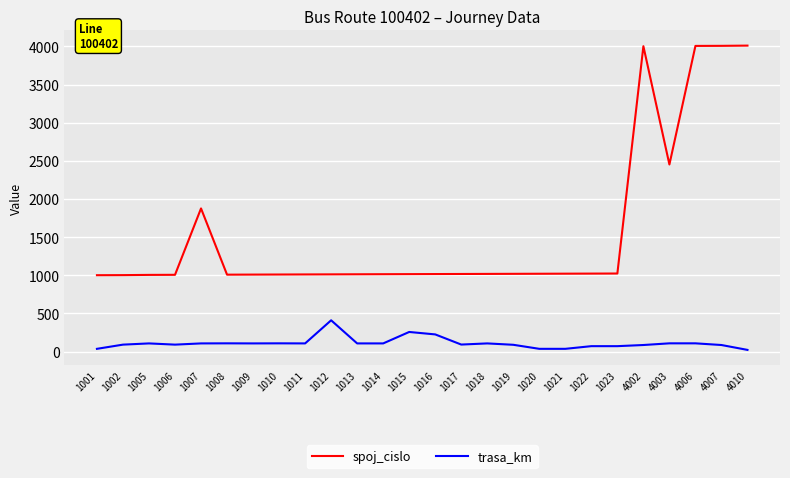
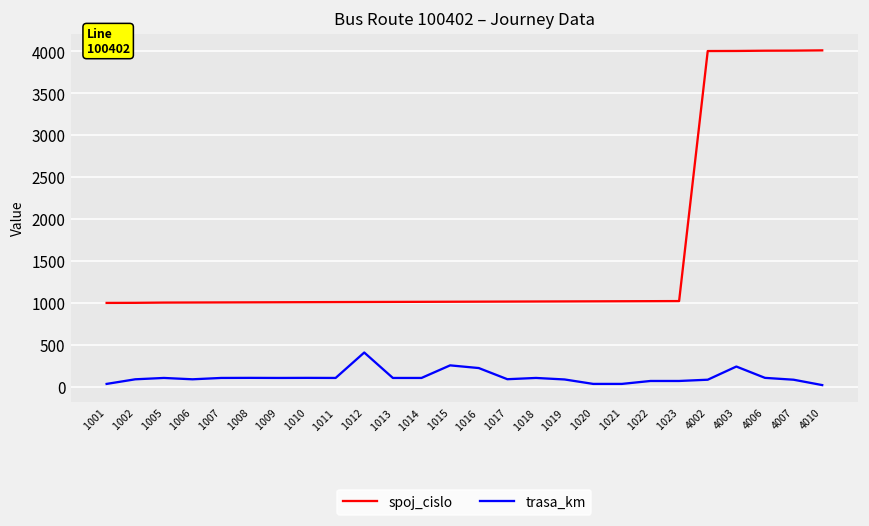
  {
    "spoj_cislo": {
      "1001": 1000,
      "1002": 1000,
      "1005": 1000,
      "1006": 1000,
-     "1007": 1900,
+     "1007": 1000,
      "1008": 1000,
      "1009": 1000,
      "1010": 1000,
      "1011": 1000,
      "1012": 1000,
      "1013": 1000,
      "1014": 1000,
      "1015": 1000,
      "1016": 1000,
      "1017": 1000,
      "1018": 1000,
      "1019": 1000,
      "1020": 1000,
      "1021": 1000,
      "1022": 1000,
      "1023": 1000,
      "4002": 4000,
-     "4003": 2500,
+     "4003": 4000,
      "4006": 4000,
      "4007": 4000,
      "4010": 4000
    },
    "trasa_km": {
      "1001": 0,
      "1002": 100,
      "1005": 100,
      "1006": 100,
      "1007": 100,
      "1008": 100,
      "1009": 100,
      "1010": 100,
      "1011": 100,
      "1012": 400,
      "1013": 100,
      "1014": 100,
      "1015": 300,
      "1016": 200,
      "1017": 100,
      "1018": 100,
      "1019": 100,
      "1020": 0,
      "1021": 0,
      "1022": 100,
      "1023": 100,
      "4002": 100,
-     "4003": 100,
+     "4003": 200,
      "4006": 100,
      "4007": 100,
      "4010": 0
    }
  }
